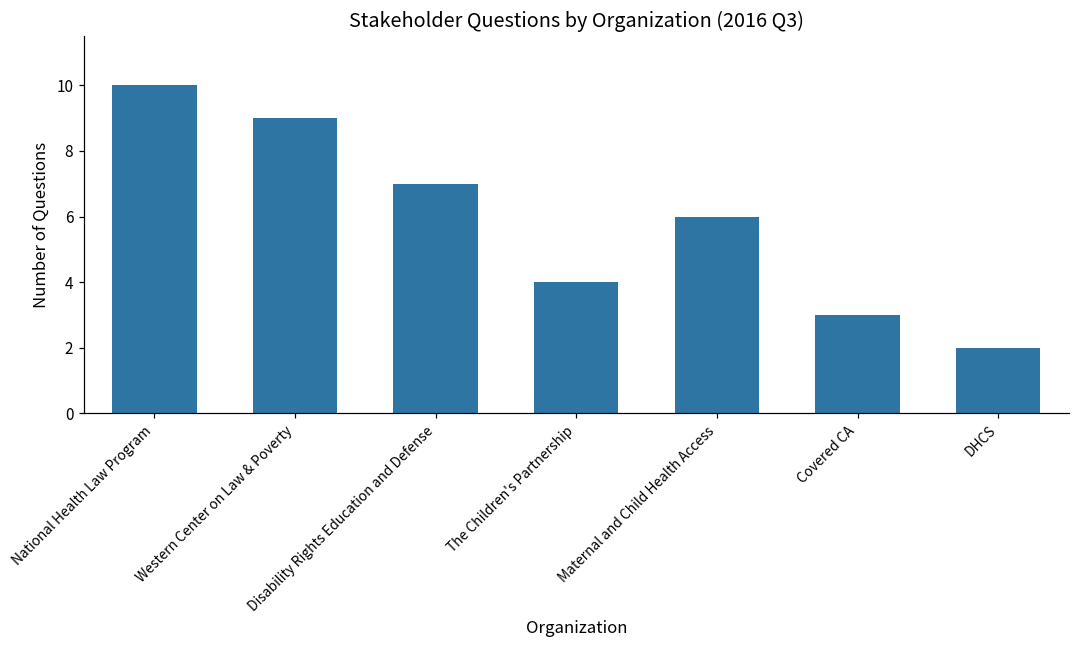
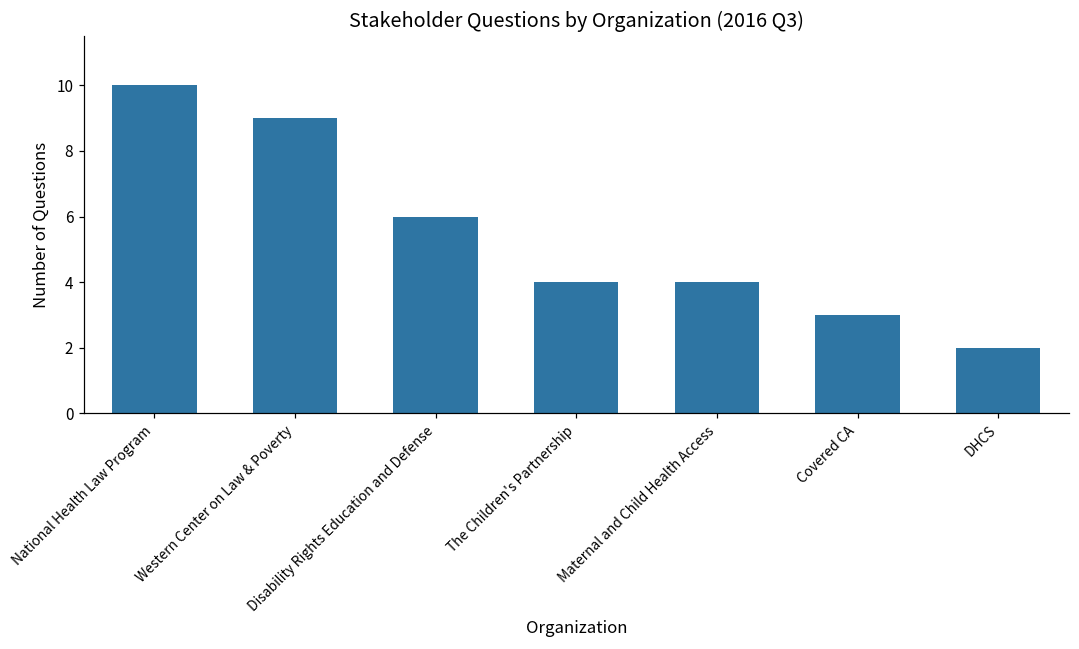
  {
    "National Health Law Program": 10,
    "Western Center on Law & Poverty": 9,
-   "Disability Rights Education and Defense": 7,
+   "Disability Rights Education and Defense": 6,
    "The Children's Partnership": 4,
-   "Maternal and Child Health Access": 6,
+   "Maternal and Child Health Access": 4,
    "Covered CA": 3,
    "DHCS": 2
  }
